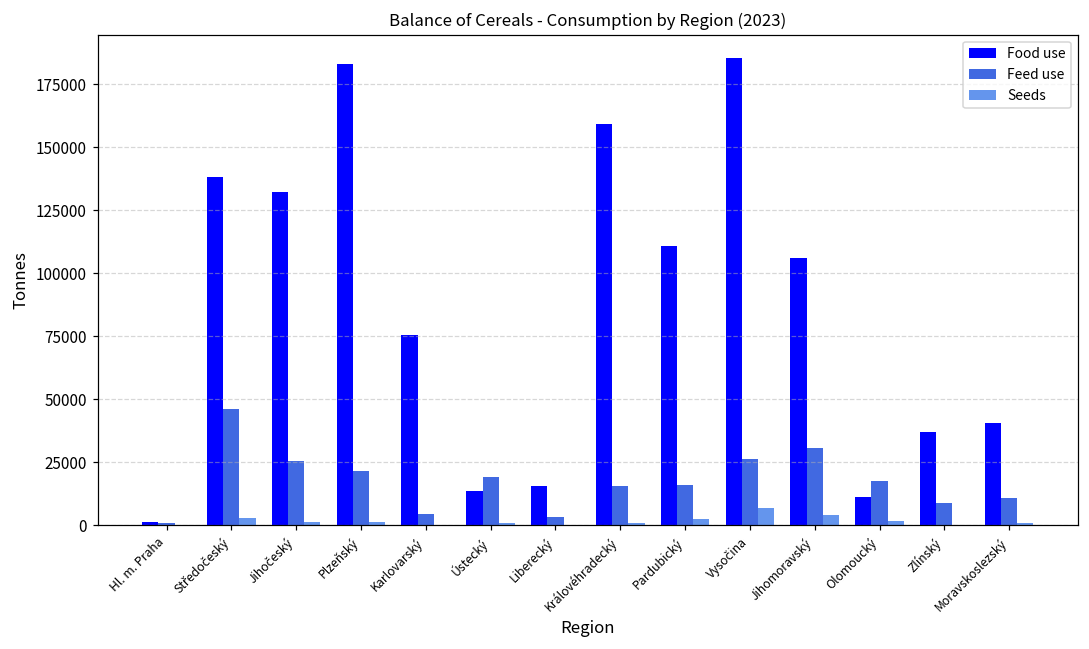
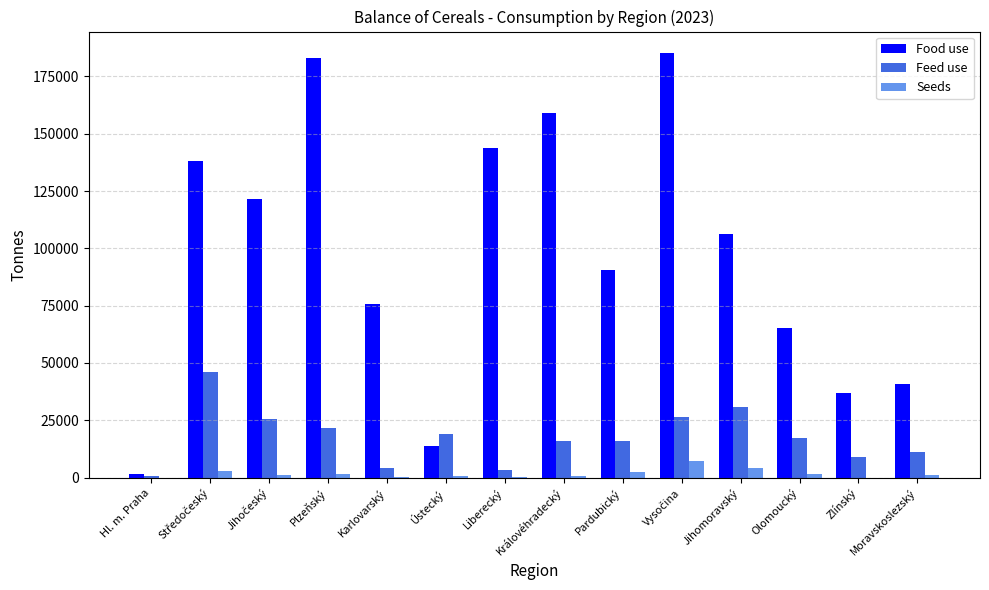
  {
    "Food use": {
      "Hl. m. Praha": 1000,
      "Středočeský": 138000,
-     "Jihočeský": 132000,
+     "Jihočeský": 122000,
      "Plzeňský": 183000,
      "Karlovarský": 76000,
      "Ústecký": 14000,
-     "Liberecký": 16000,
+     "Liberecký": 144000,
      "Královéhradecký": 159000,
-     "Pardubický": 111000,
+     "Pardubický": 91000,
      "Vysočina": 185000,
      "Jihomoravský": 106000,
-     "Olomoucký": 11000,
+     "Olomoucký": 65000,
      "Zlínský": 37000,
      "Moravskoslezský": 41000
    }
  }
